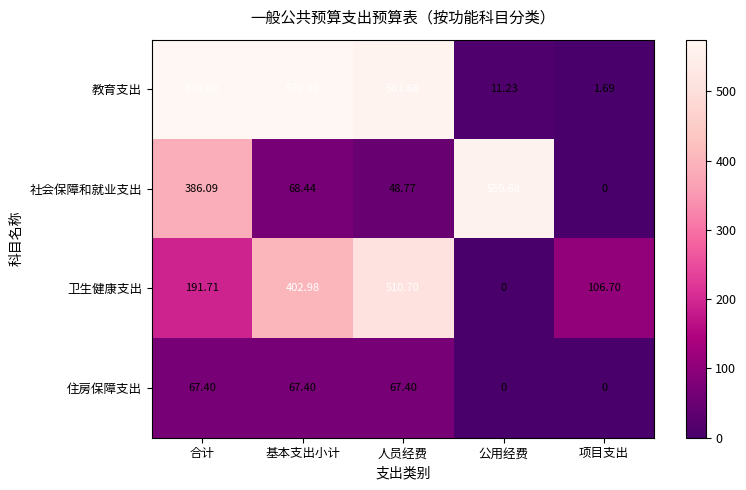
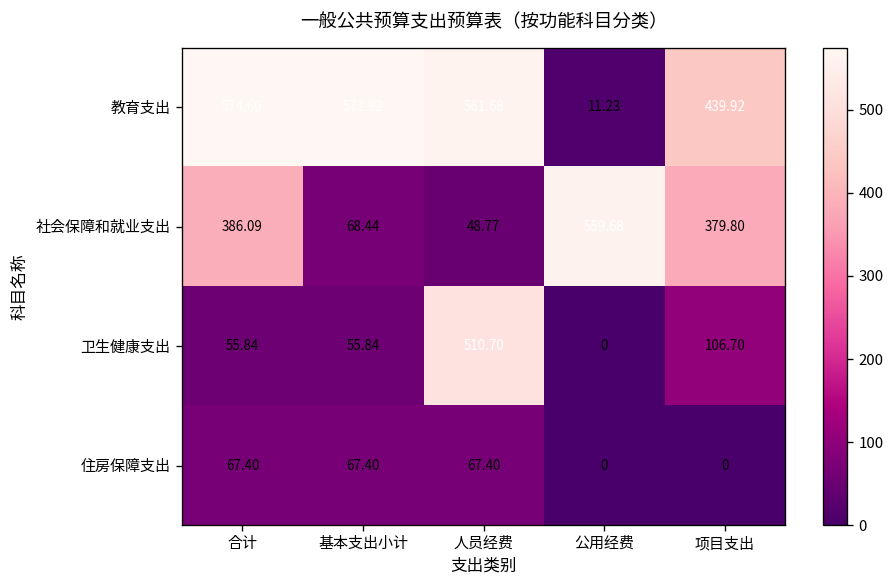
  {
    "教育支出": {
      "公用经费": 11.23,
-     "项目支出": 1.69
+     "项目支出": 439.92
    },
    "社会保障和就业支出": {
      "合计": 386.09,
      "基本支出小计": 68.44,
      "人员经费": 48.77,
-     "项目支出": 0
+     "项目支出": 379.80
    },
    "卫生健康支出": {
-     "合计": 191.71,
-     "基本支出小计": 402.98,
+     "合计": 55.84,
+     "基本支出小计": 55.84,
      "公用经费": 0,
      "项目支出": 106.70
    },
    "住房保障支出": {
      "合计": 67.40,
      "基本支出小计": 67.40,
      "人员经费": 67.40,
      "公用经费": 0,
      "项目支出": 0
    }
  }
